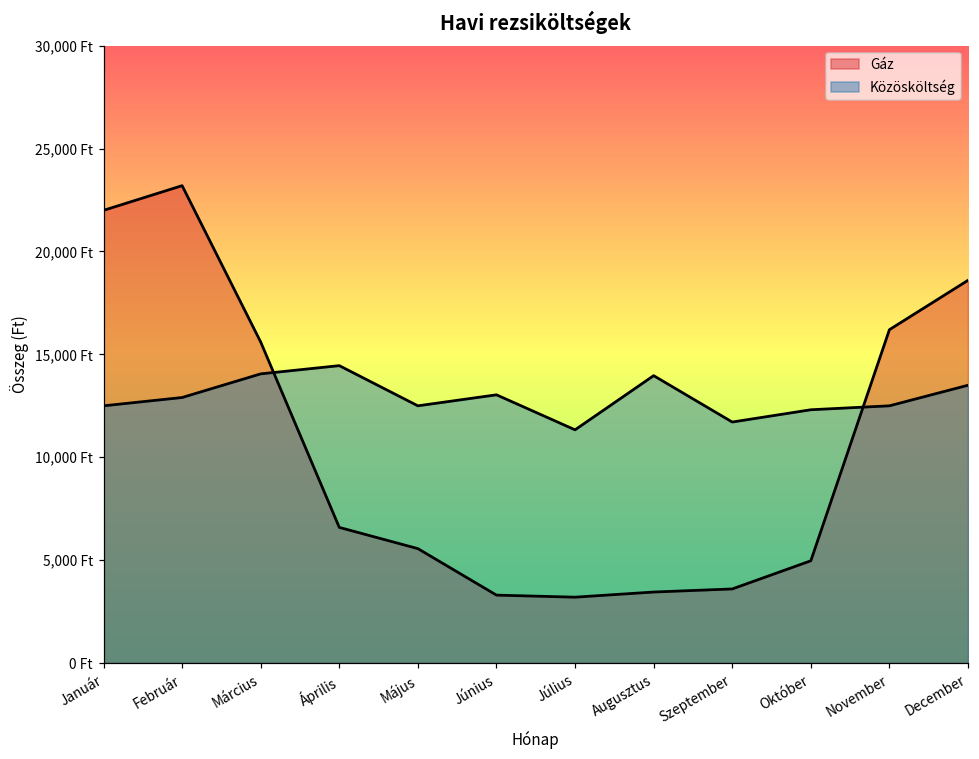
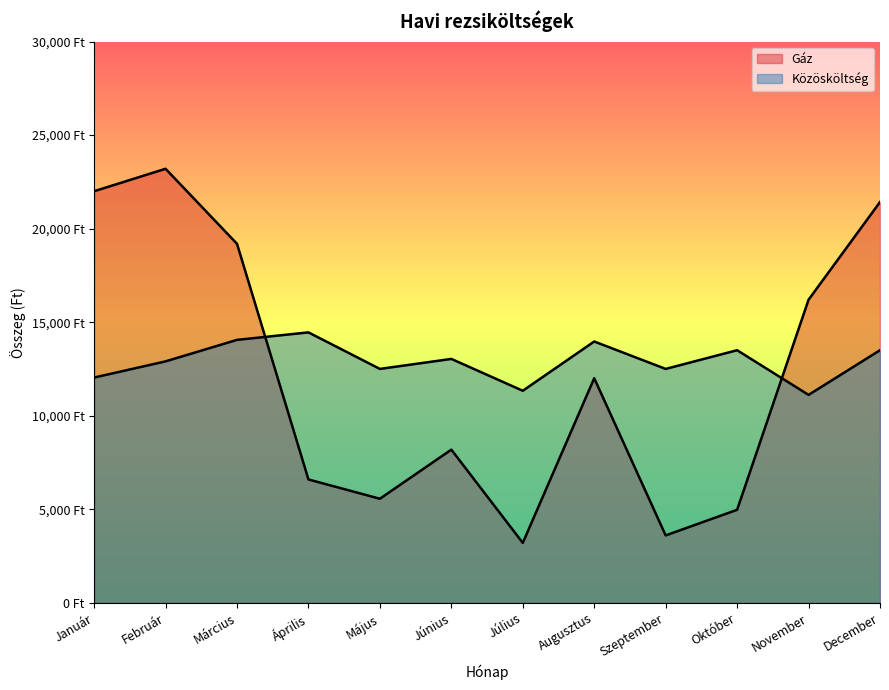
  {
    "Gáz": {
      "Január": "22,000 Ft",
      "Február": "23,200 Ft",
-     "Március": "15,600 Ft",
+     "Március": "19,200 Ft",
      "Április": "6,600 Ft",
      "Május": "5,600 Ft",
-     "Június": "3,300 Ft",
+     "Június": "8,200 Ft",
      "Július": "3,200 Ft",
-     "Augusztus": "3,500 Ft",
+     "Augusztus": "12,000 Ft",
      "Szeptember": "3,600 Ft",
      "Október": "5,000 Ft",
      "November": "16,200 Ft",
-     "December": "18,600 Ft"
+     "December": "21,400 Ft"
    },
    "Közösköltség": {
-     "Január": "12,500 Ft",
+     "Január": "12,000 Ft",
      "Február": "12,900 Ft",
      "Március": "14,100 Ft",
      "Április": "14,500 Ft",
      "Május": "12,500 Ft",
      "Június": "13,000 Ft",
      "Július": "11,300 Ft",
      "Augusztus": "14,000 Ft",
-     "Szeptember": "11,700 Ft",
-     "Október": "12,300 Ft",
-     "November": "12,500 Ft",
+     "Szeptember": "12,500 Ft",
+     "Október": "13,500 Ft",
+     "November": "11,100 Ft",
      "December": "13,500 Ft"
    }
  }
